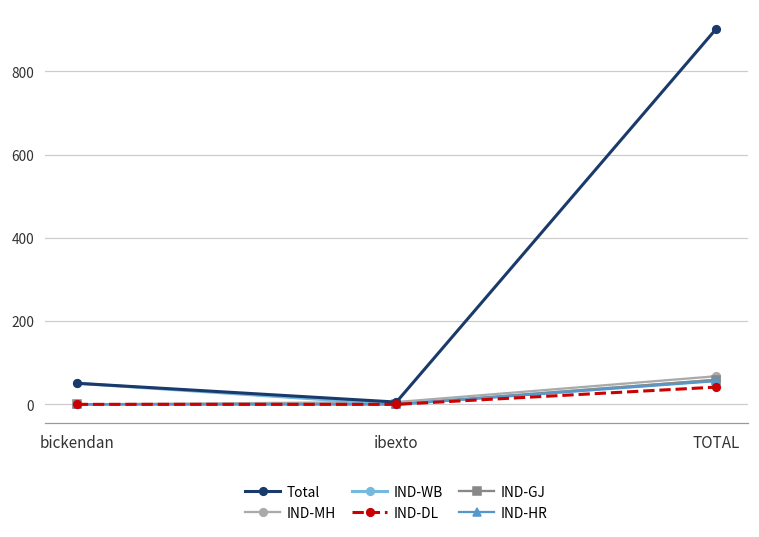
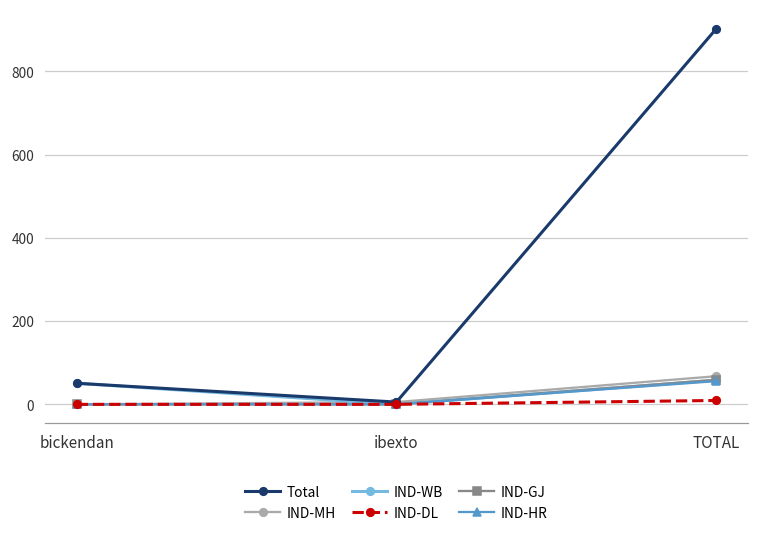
  {
    "Total": {
      "TOTAL": 900
    },
    "IND-DL": {
-     "TOTAL": 40
+     "TOTAL": 10
    }
  }
